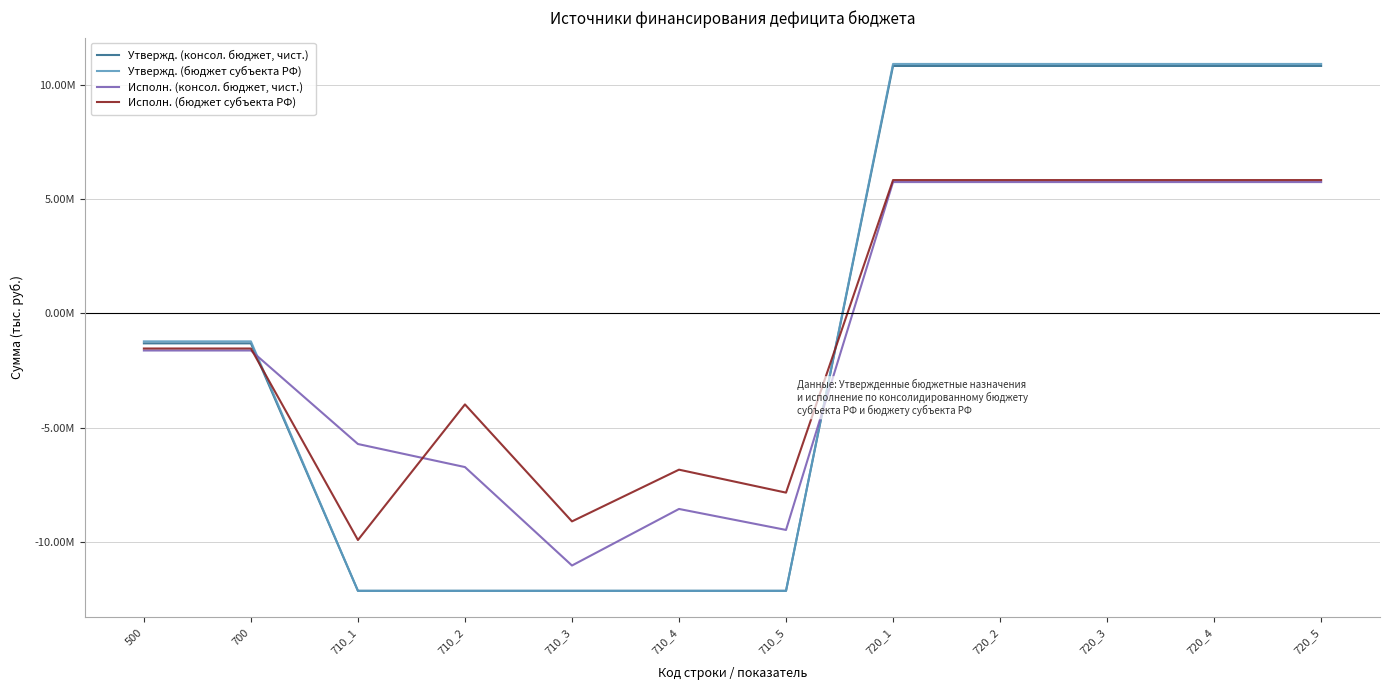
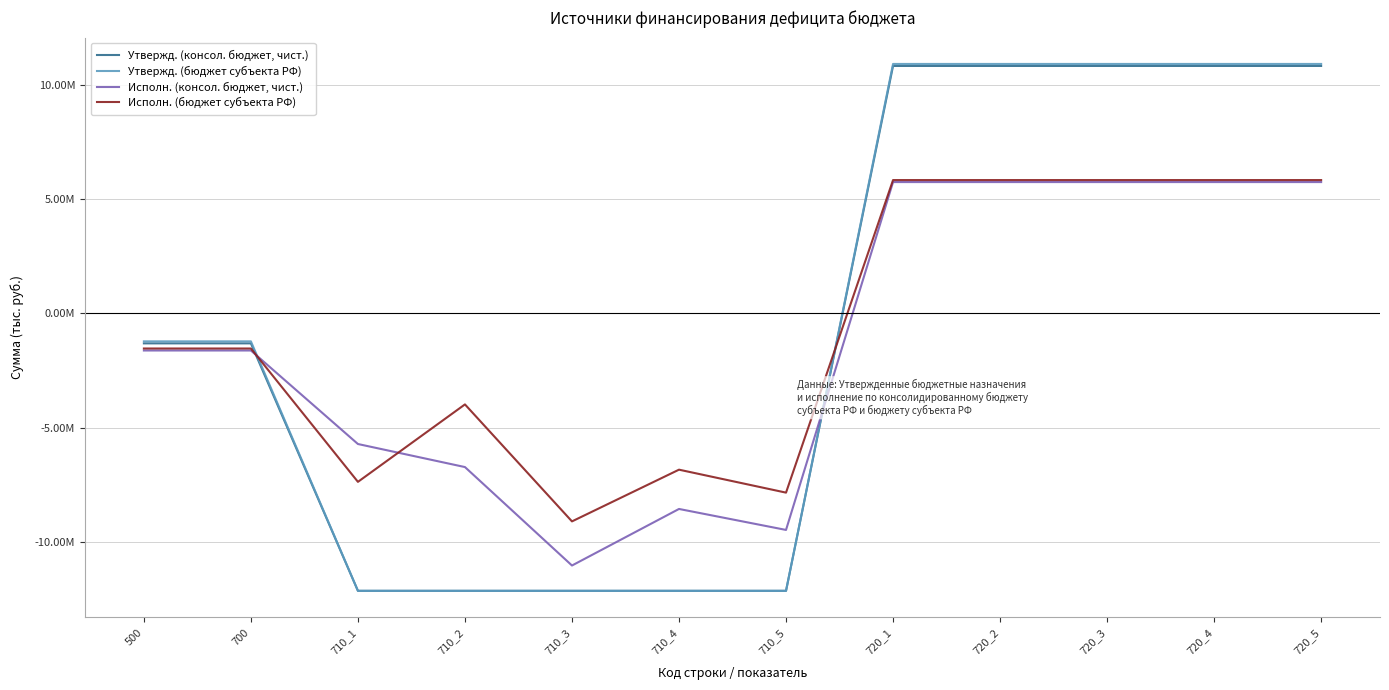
  {
    "Исполн. (консол. бюджет, чист.)": {
      "710_1": -5700000,
      "710_2": -6700000,
      "710_3": -11000000,
      "710_4": -8600000,
      "710_5": -9500000
    },
    "Исполн. (бюджет субъекта РФ)": {
-     "710_1": -9900000,
+     "710_1": -7400000,
      "710_2": -4000000,
      "710_3": -9100000,
      "710_4": -6800000,
      "710_5": -7800000
    }
  }
